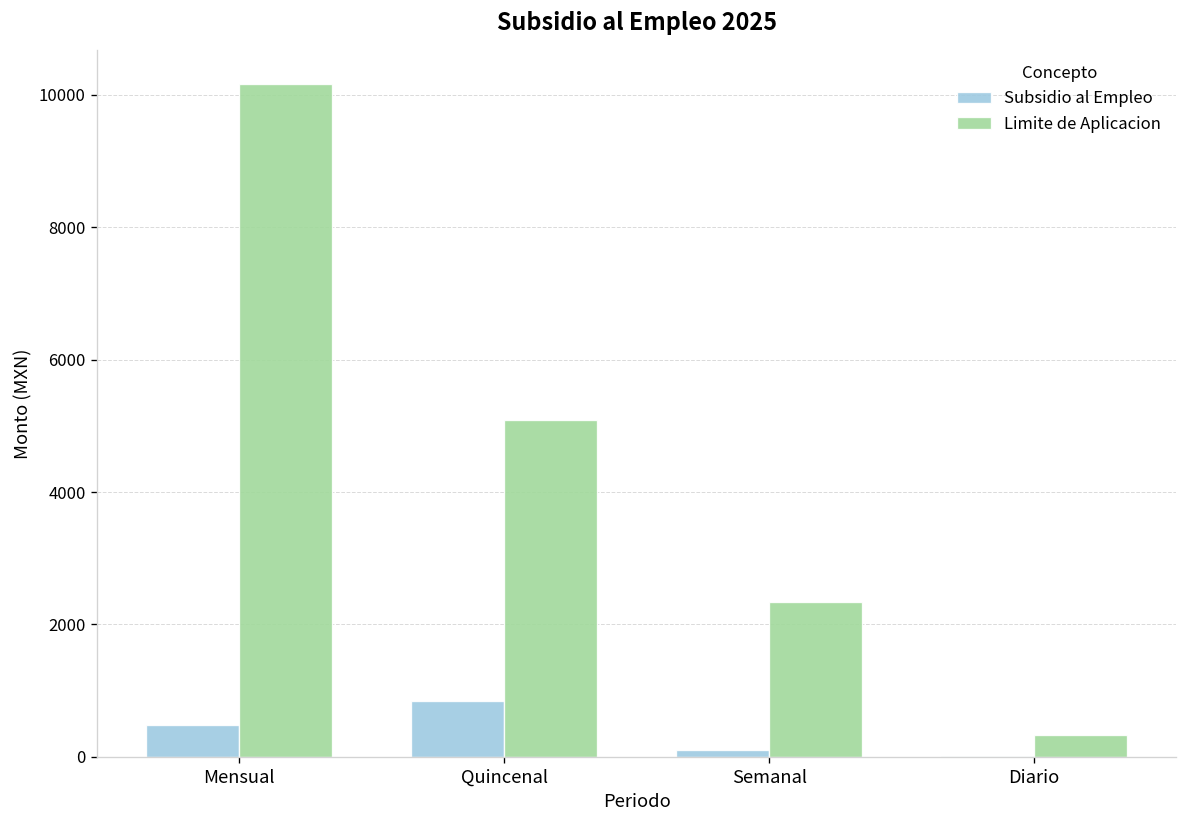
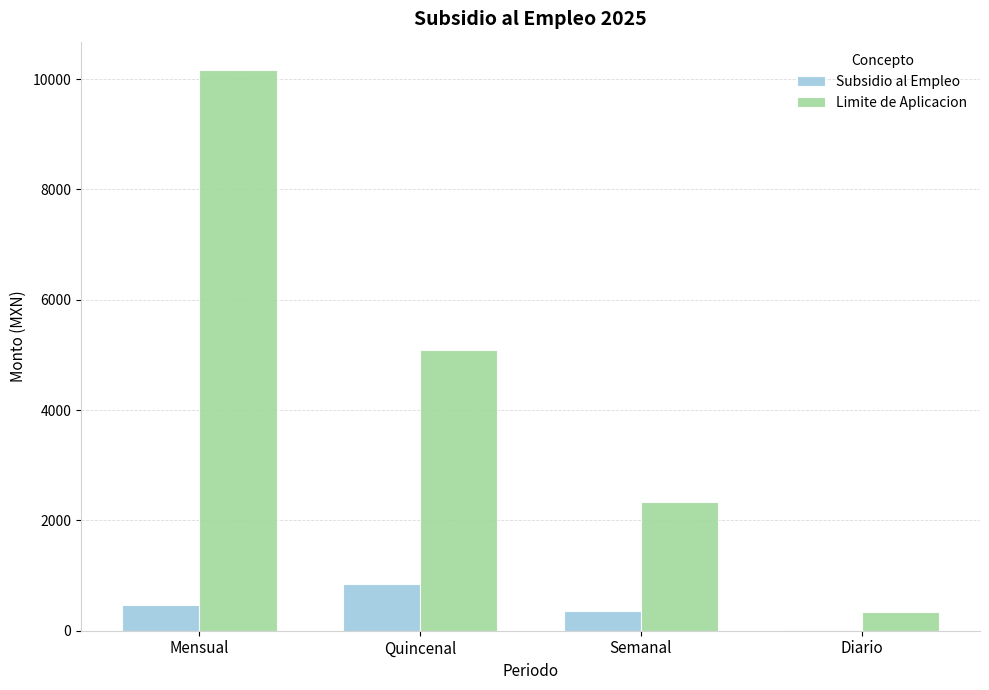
  {
    "Subsidio al Empleo": {
      "Mensual": 500,
      "Quincenal": 800,
-     "Semanal": 100
+     "Semanal": 400
    },
    "Limite de Aplicacion": {
      "Mensual": 10200,
      "Quincenal": 5100,
      "Semanal": 2300,
      "Diario": 300
    }
  }
